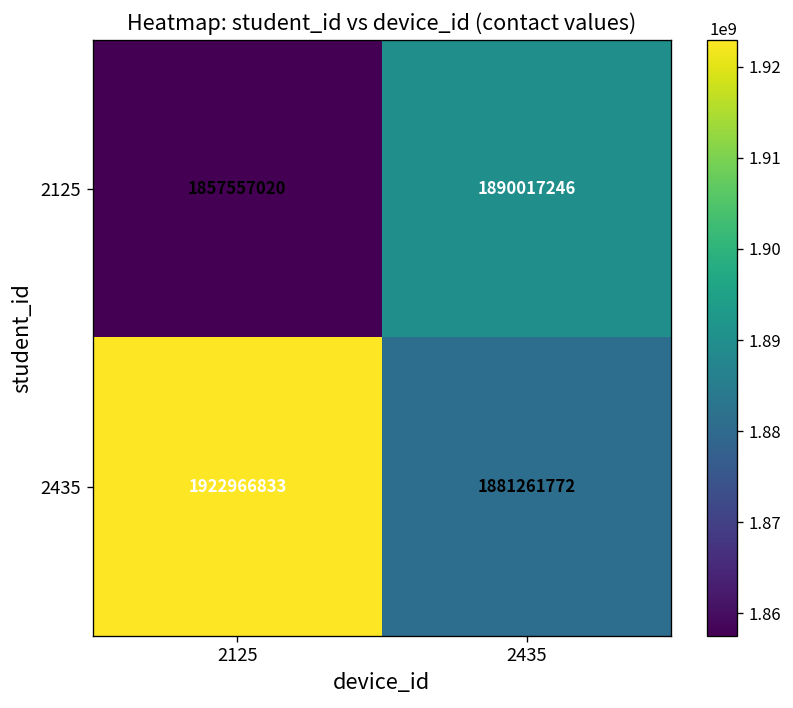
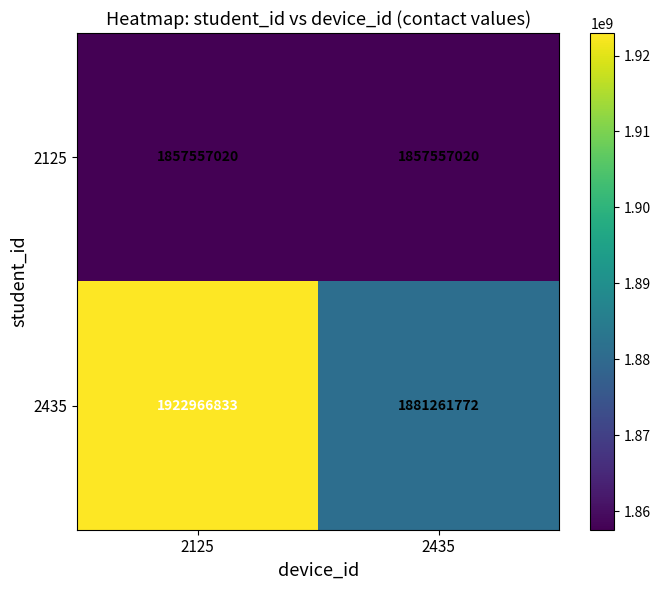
  {
    "2125": {
      "2125": 1857557020,
-     "2435": 1890017246
+     "2435": 1857557020
    },
    "2435": {
      "2125": 1922966833,
      "2435": 1881261772
    }
  }
